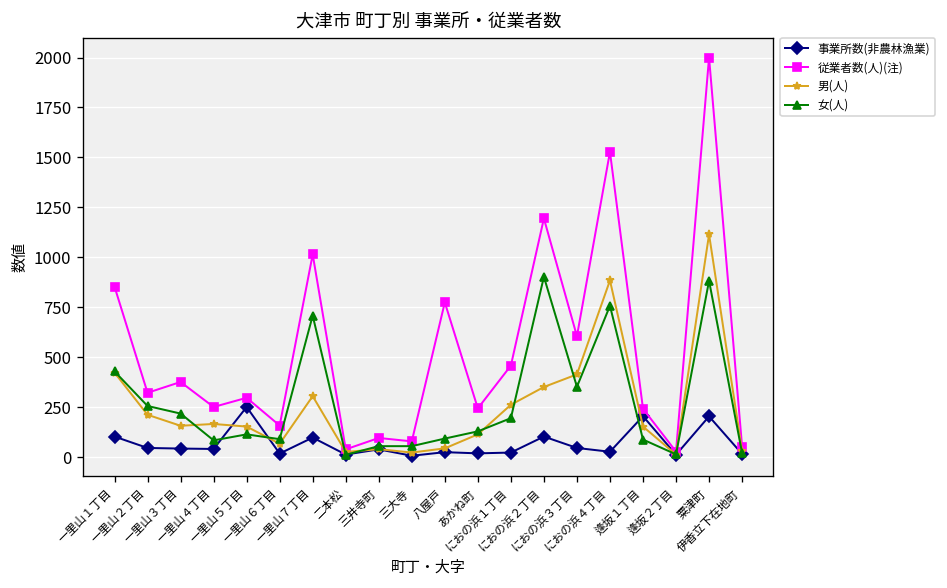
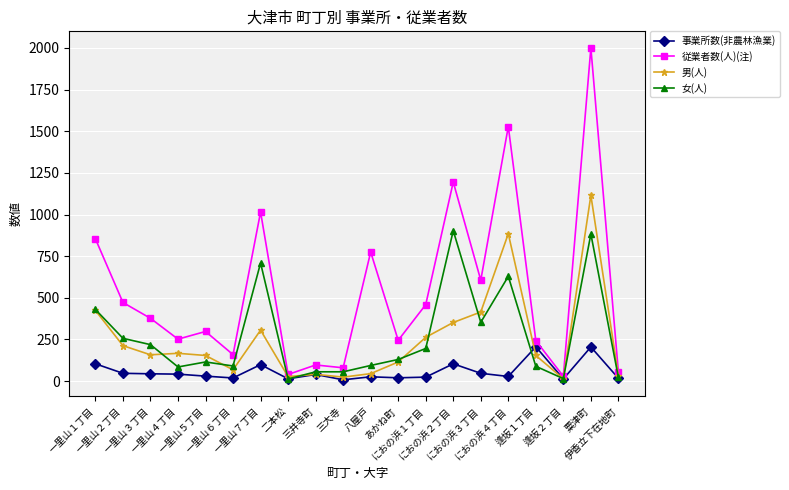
  {
    "事業所数(非農林漁業)": {
      "一里山１丁目": 100,
      "一里山２丁目": 50,
      "一里山３丁目": 40,
      "一里山４丁目": 40,
-     "一里山５丁目": 250,
+     "一里山５丁目": 30,
      "一里山６丁目": 20,
      "一里山７丁目": 100,
      "三大寺": 10,
      "八屋戸": 30,
      "あかね町": 20,
      "におの浜１丁目": 20,
      "におの浜２丁目": 100,
      "におの浜３丁目": 50,
      "におの浜４丁目": 30,
      "逢坂１丁目": 210,
      "粟津町": 210
    },
    "従業者数(人)(注)": {
      "一里山１丁目": 850,
-     "一里山２丁目": 320,
+     "一里山２丁目": 470,
      "一里山３丁目": 380,
      "一里山４丁目": 250,
      "一里山５丁目": 300,
      "一里山６丁目": 160,
      "一里山７丁目": 1020,
      "三井寺町": 100,
      "三大寺": 80,
      "八屋戸": 780,
      "あかね町": 250,
      "におの浜１丁目": 460,
      "におの浜２丁目": 1200,
      "におの浜３丁目": 610,
      "におの浜４丁目": 1530,
      "逢坂１丁目": 240,
      "粟津町": 2000,
      "伊香立下在地町": 50
    },
    "男(人)": {
      "一里山２丁目": 210,
      "一里山３丁目": 160,
      "一里山４丁目": 170,
      "一里山５丁目": 150,
      "一里山６丁目": 70,
      "一里山７丁目": 310,
      "三大寺": 20,
      "八屋戸": 50,
      "におの浜１丁目": 260,
      "におの浜２丁目": 350,
      "におの浜３丁目": 420,
      "におの浜４丁目": 890,
      "逢坂１丁目": 150,
      "粟津町": 1120
    },
    "女(人)": {
      "一里山２丁目": 260,
      "一里山３丁目": 220,
      "一里山４丁目": 90,
      "一里山５丁目": 120,
      "一里山６丁目": 90,
      "一里山７丁目": 710,
      "三大寺": 60,
      "八屋戸": 90,
      "におの浜１丁目": 200,
      "におの浜２丁目": 900,
      "におの浜３丁目": 350,
-     "におの浜４丁目": 760,
+     "におの浜４丁目": 630,
      "逢坂１丁目": 90,
      "粟津町": 880
    }
  }
